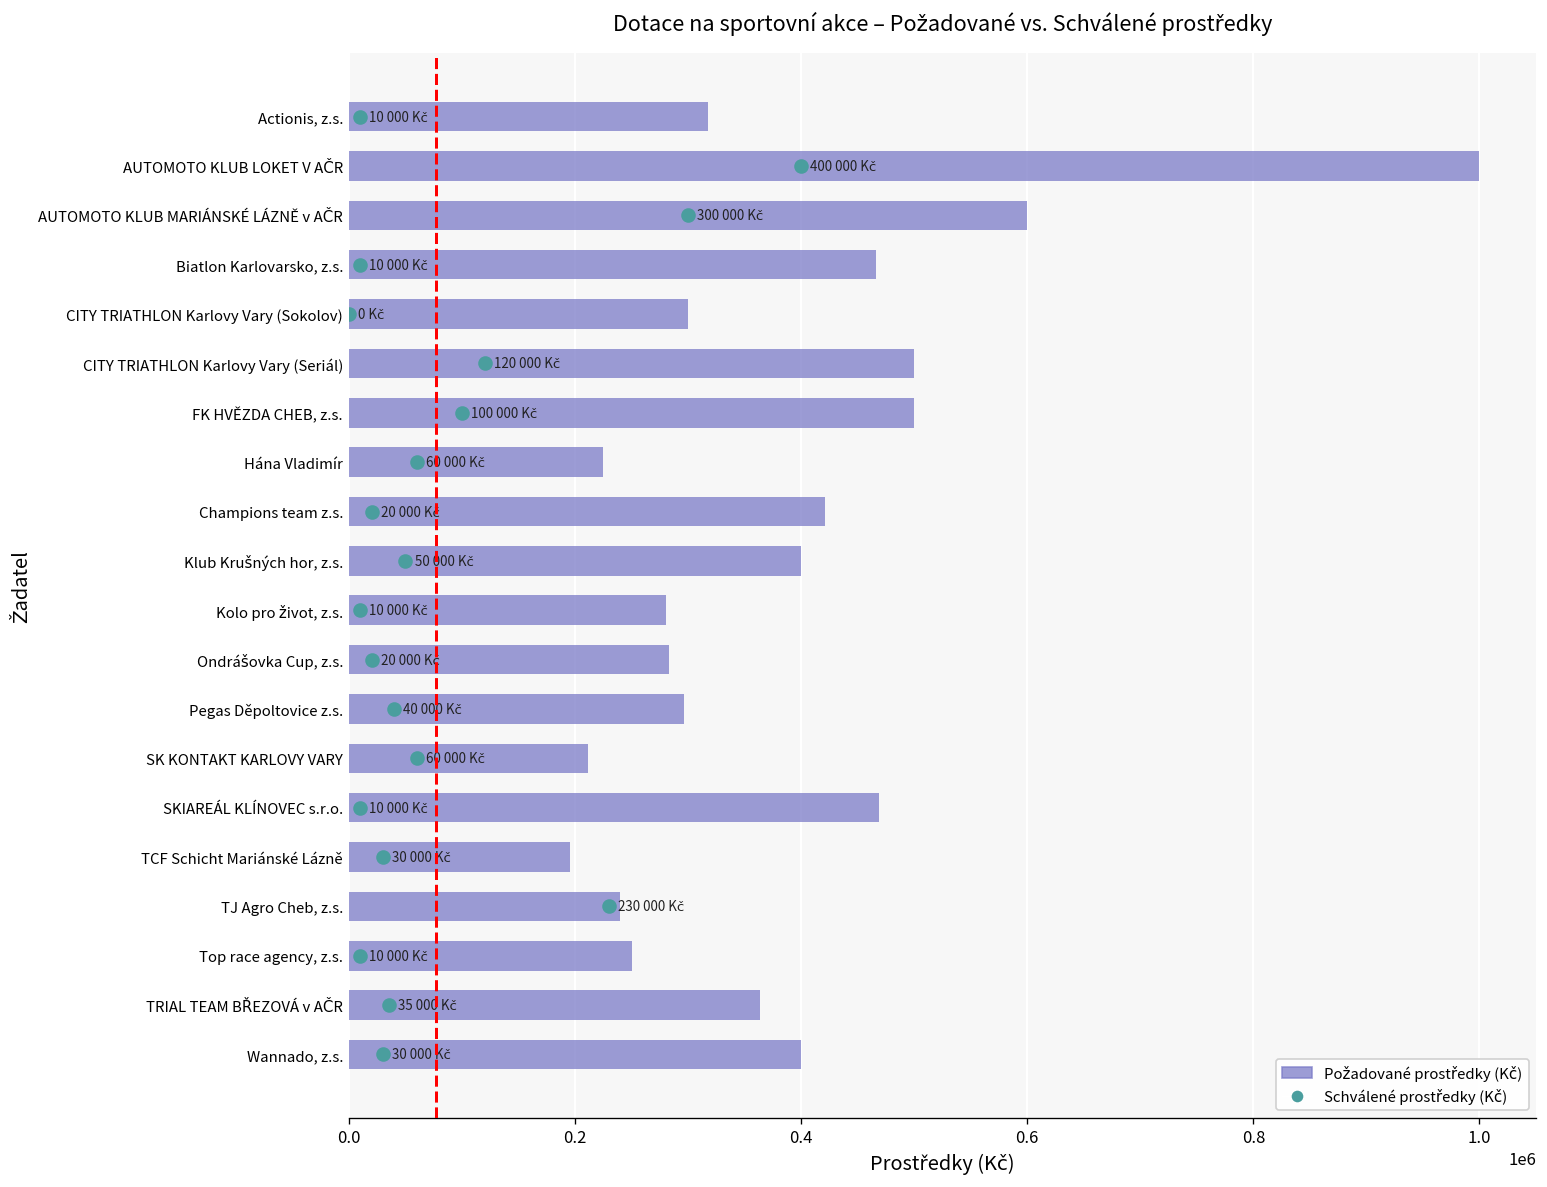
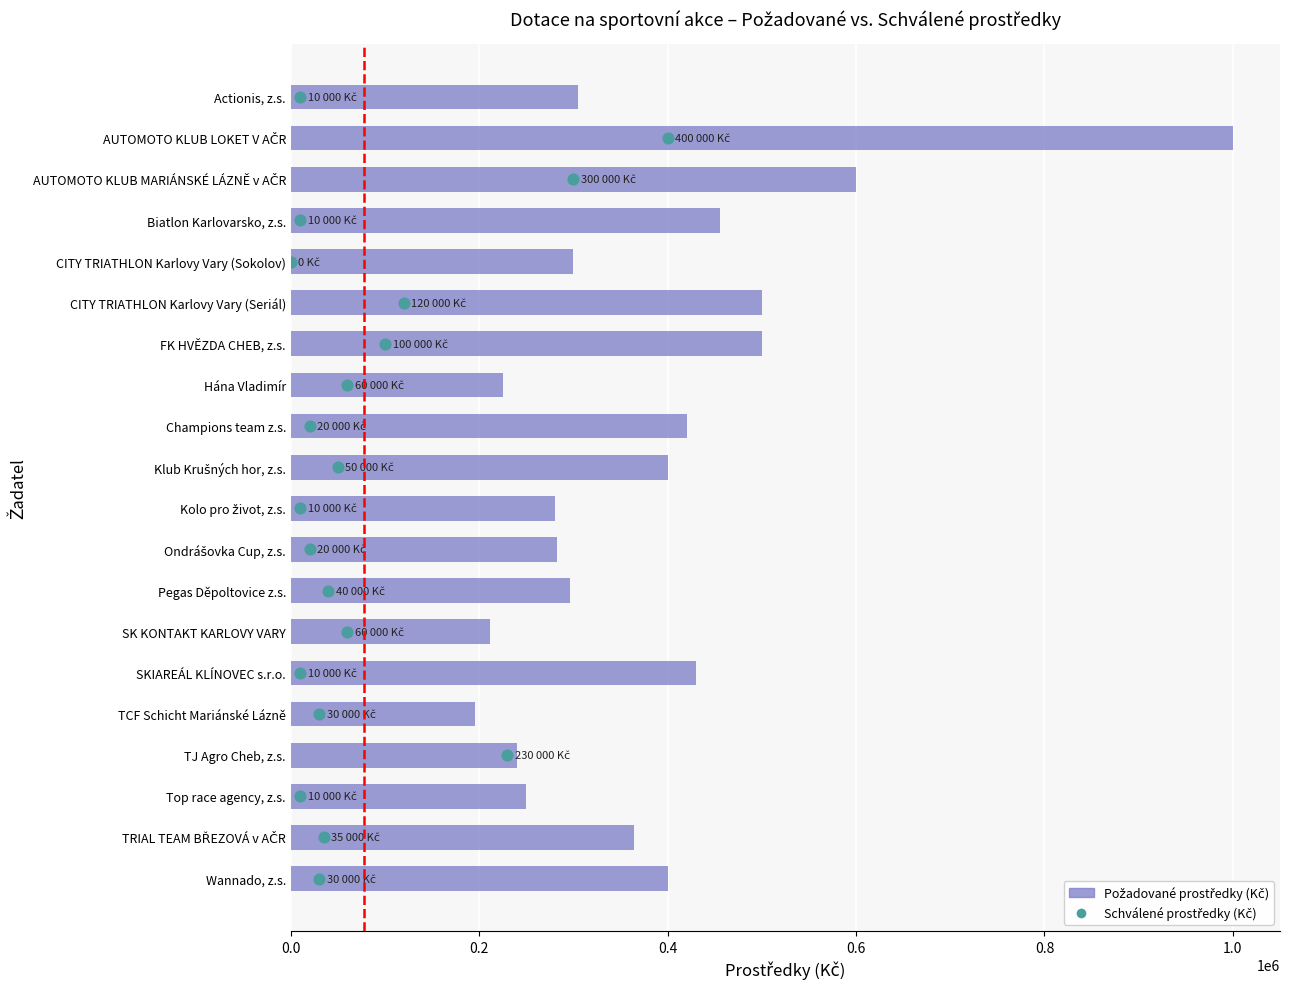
  {
    "Požadované prostředky (Kč)": {
-     "Actionis, z.s.": 320000,
-     "Biatlon Karlovarsko, z.s.": 470000,
-     "SKIAREÁL KLÍNOVEC s.r.o.": 470000
+     "Actionis, z.s.": 300000,
+     "Biatlon Karlovarsko, z.s.": 460000,
+     "SKIAREÁL KLÍNOVEC s.r.o.": 430000
    }
  }
